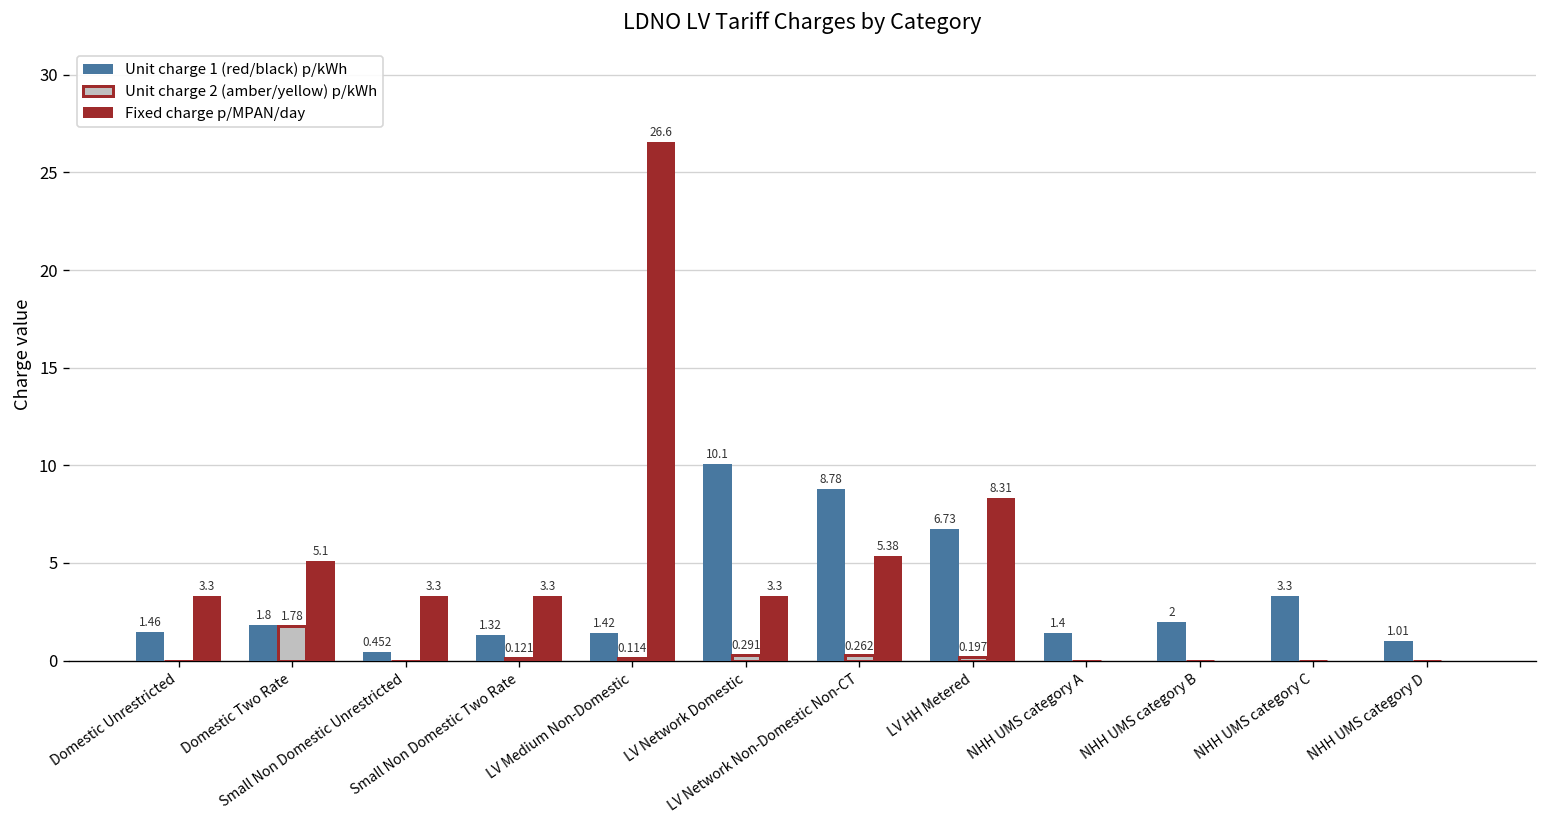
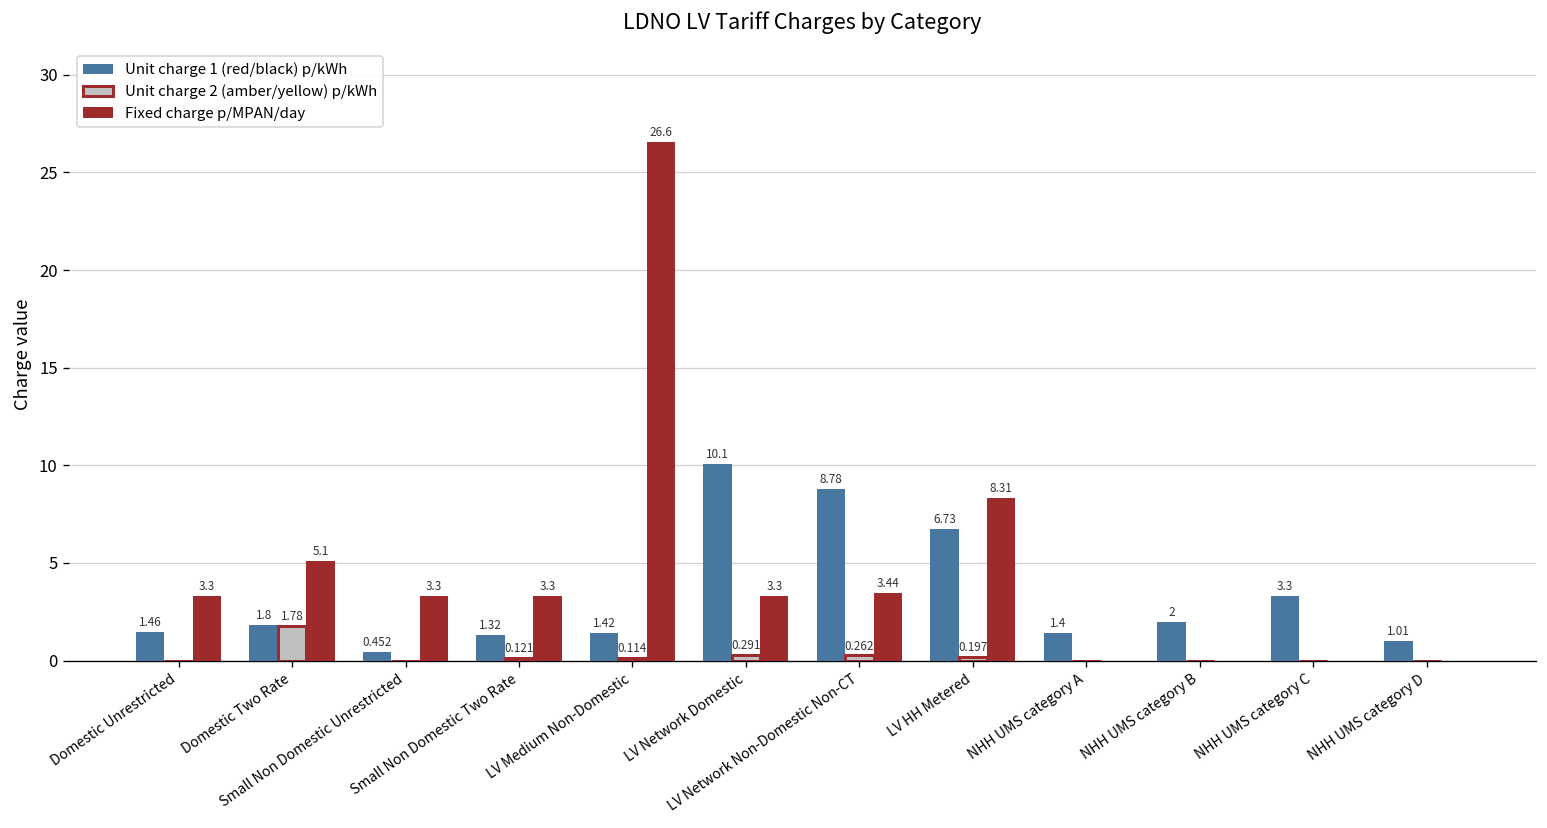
  {
    "Unit charge 1 (red/black) p/kWh": {
      "Domestic Unrestricted": 1.46,
      "Domestic Two Rate": 1.8,
      "Small Non Domestic Unrestricted": 0.452,
      "Small Non Domestic Two Rate": 1.32,
      "LV Medium Non-Domestic": 1.42,
      "LV Network Domestic": 10.1,
      "LV Network Non-Domestic Non-CT": 8.78,
      "LV HH Metered": 6.73,
      "NHH UMS category A": 1.4,
      "NHH UMS category B": 2,
      "NHH UMS category C": 3.3,
      "NHH UMS category D": 1.01
    },
    "Unit charge 2 (amber/yellow) p/kWh": {
      "Domestic Two Rate": 1.78,
      "Small Non Domestic Two Rate": 0.121,
      "LV Medium Non-Domestic": 0.114,
      "LV Network Domestic": 0.291,
      "LV Network Non-Domestic Non-CT": 0.262,
      "LV HH Metered": 0.197
    },
    "Fixed charge p/MPAN/day": {
      "Domestic Unrestricted": 3.3,
      "Domestic Two Rate": 5.1,
      "Small Non Domestic Unrestricted": 3.3,
      "Small Non Domestic Two Rate": 3.3,
      "LV Medium Non-Domestic": 26.6,
      "LV Network Domestic": 3.3,
-     "LV Network Non-Domestic Non-CT": 5.38,
+     "LV Network Non-Domestic Non-CT": 3.44,
      "LV HH Metered": 8.31
    }
  }
